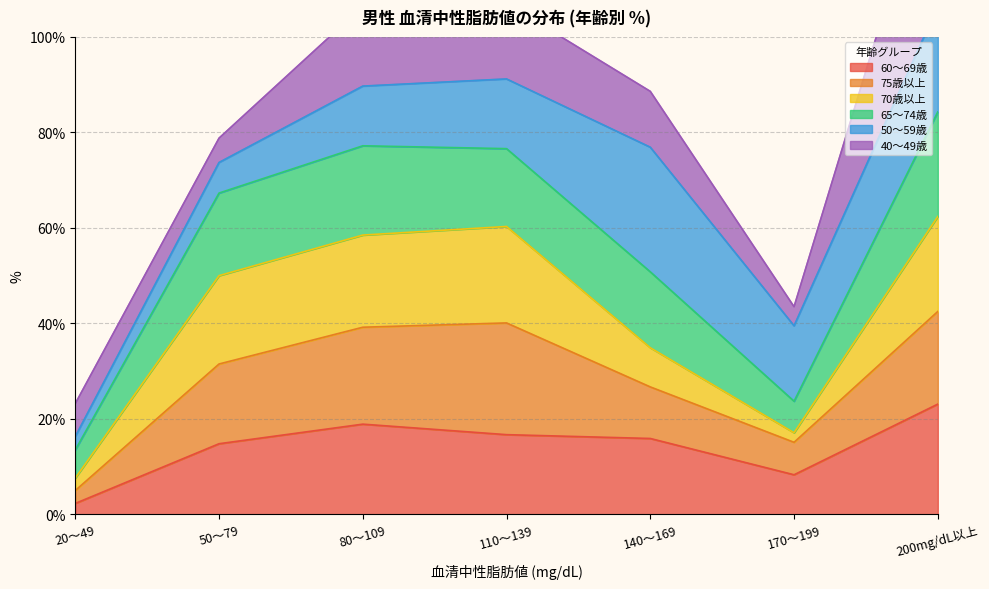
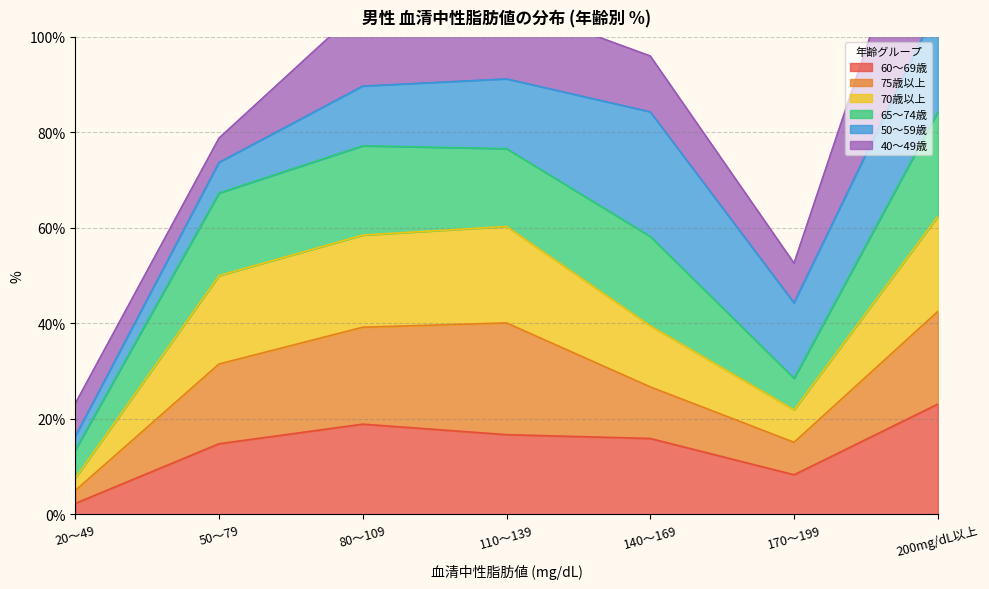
  {
    "70歳以上": {
      "20～49": "3%",
      "50～79": "19%",
      "80～109": "19%",
      "110～139": "20%",
-     "140～169": "8%",
-     "170～199": "2%",
+     "140～169": "13%",
+     "170～199": "7%",
      "200mg/dL以上": "20%"
    },
    "65～74歳": {
      "20～49": "6%",
      "50～79": "17%",
      "80～109": "19%",
      "110～139": "16%",
-     "140～169": "16%",
+     "140～169": "19%",
      "170～199": "7%",
      "200mg/dL以上": "22%"
    },
    "50～59歳": {
      "20～49": "3%",
      "50～79": "6%",
      "80～109": "13%",
      "110～139": "15%",
      "140～169": "26%",
      "170～199": "16%"
    },
    "40～49歳": {
      "20～49": "7%",
      "50～79": "5%",
      "140～169": "12%",
-     "170～199": "4%"
+     "170～199": "8%"
    }
  }
